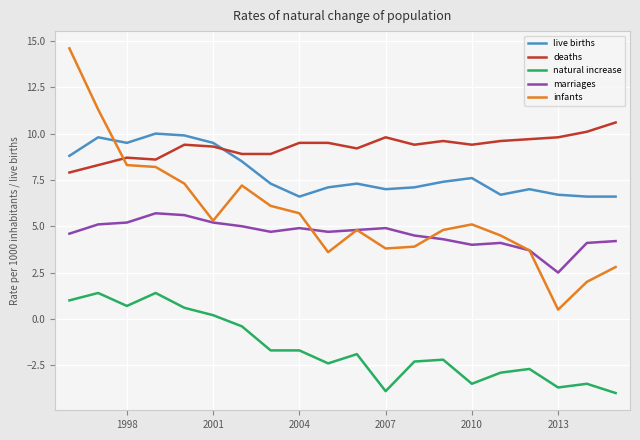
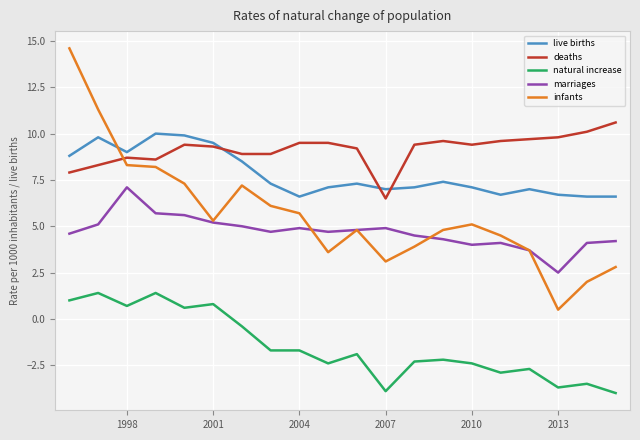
  {
    "live births": {
-     "1998": 9.5,
+     "1998": 9.0,
      "2001": 9.5,
      "2004": 6.6,
      "2007": 7.0,
-     "2010": 7.6,
+     "2010": 7.1,
      "2013": 6.7
    },
    "deaths": {
      "1998": 8.7,
      "2001": 9.3,
      "2004": 9.5,
-     "2007": 9.8,
+     "2007": 6.5,
      "2010": 9.4,
      "2013": 9.8
    },
    "natural increase": {
      "1998": 0.7,
-     "2001": 0.2,
+     "2001": 0.8,
      "2004": -1.7,
      "2007": -3.9,
-     "2010": -3.5,
+     "2010": -2.4,
      "2013": -3.7
    },
    "marriages": {
-     "1998": 5.2,
+     "1998": 7.1,
      "2004": 4.9,
      "2007": 4.9,
      "2010": 4.0,
      "2013": 2.5
    },
    "infants": {
      "1998": 8.3,
      "2004": 5.7,
-     "2007": 3.8,
+     "2007": 3.1,
      "2010": 5.1,
      "2013": 0.5
    }
  }
